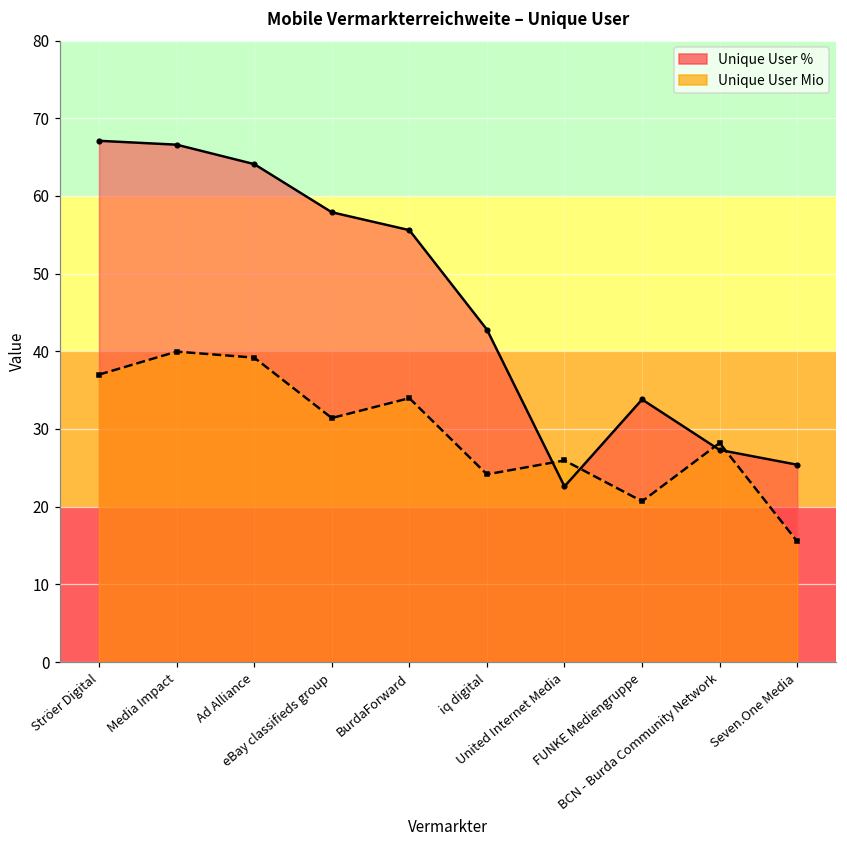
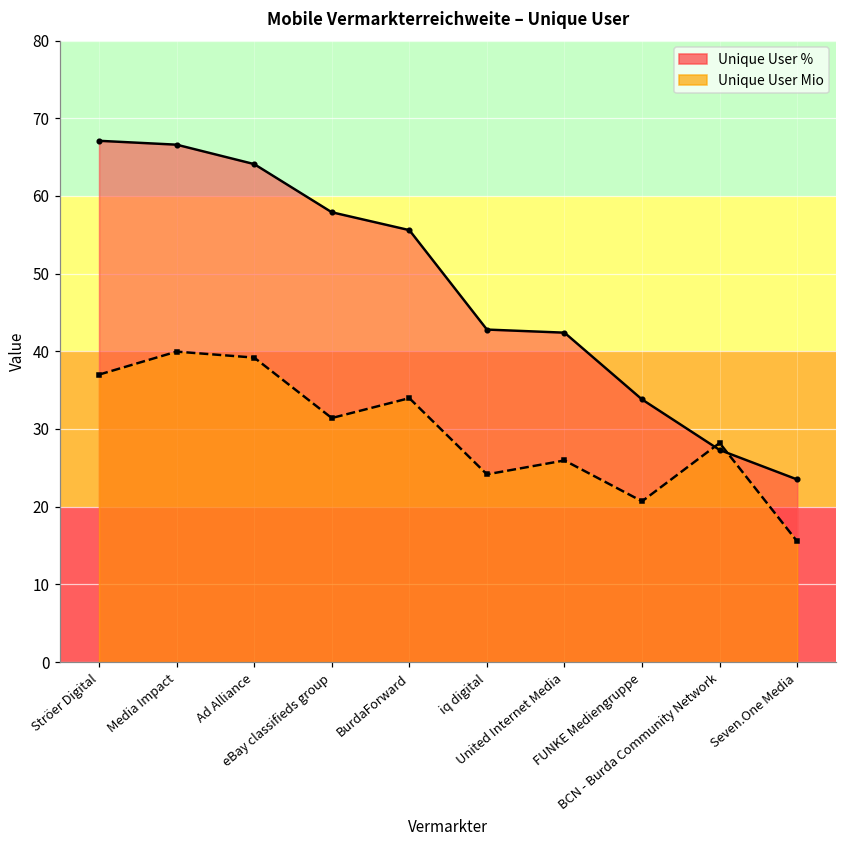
  {
    "Unique User %": {
      "Ströer Digital": 67,
      "Media Impact": 67,
      "Ad Alliance": 64,
      "eBay classifieds group": 58,
      "BurdaForward": 56,
      "iq digital": 43,
-     "United Internet Media": 23,
+     "United Internet Media": 42,
      "FUNKE Mediengruppe": 34,
      "BCN - Burda Community Network": 27,
-     "Seven.One Media": 25
+     "Seven.One Media": 24
    },
    "Unique User Mio": {
      "Ströer Digital": 37,
      "Media Impact": 40,
      "Ad Alliance": 39,
      "eBay classifieds group": 31,
      "BurdaForward": 34,
      "iq digital": 24,
      "United Internet Media": 26,
      "FUNKE Mediengruppe": 21,
      "BCN - Burda Community Network": 28,
      "Seven.One Media": 16
    }
  }
